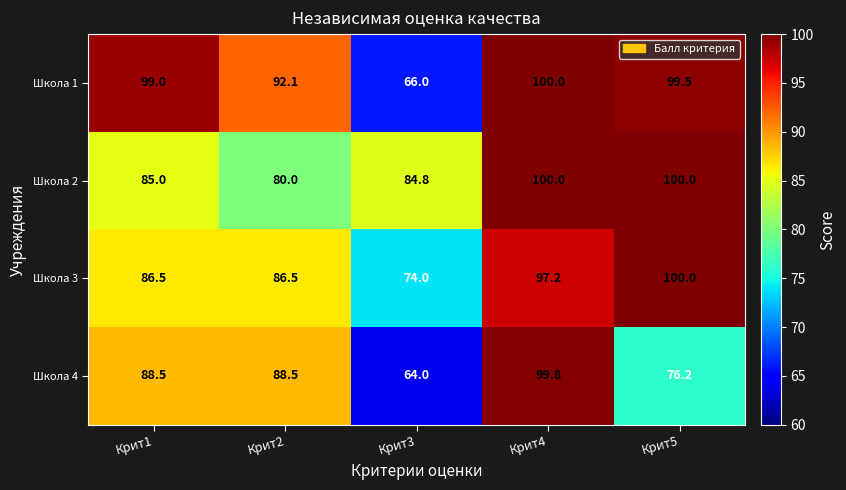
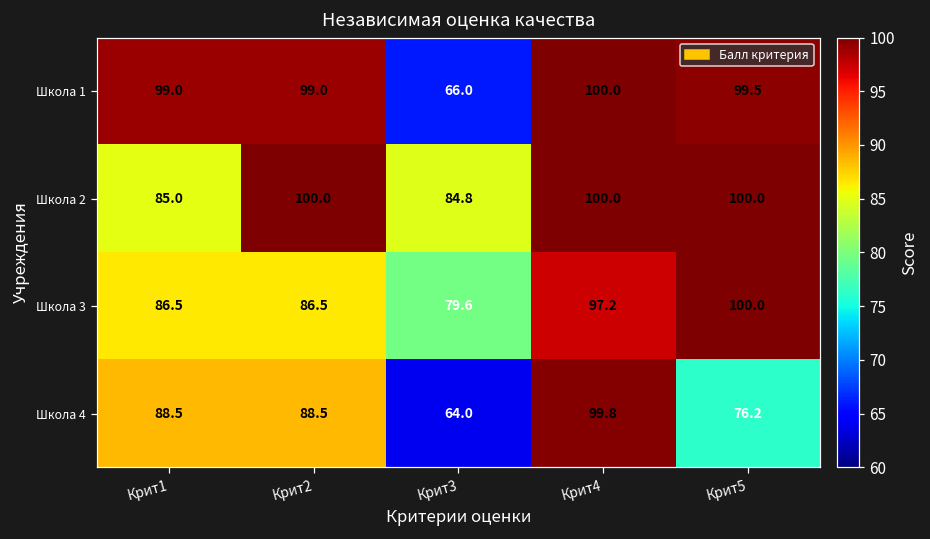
  {
    "Школа 1": {
      "Крит1": 99.0,
-     "Крит2": 92.1,
+     "Крит2": 99.0,
      "Крит3": 66.0,
      "Крит4": 100.0,
      "Крит5": 99.5
    },
    "Школа 2": {
      "Крит1": 85.0,
-     "Крит2": 80.0,
+     "Крит2": 100.0,
      "Крит3": 84.8,
      "Крит4": 100.0,
      "Крит5": 100.0
    },
    "Школа 3": {
      "Крит1": 86.5,
      "Крит2": 86.5,
-     "Крит3": 74.0,
+     "Крит3": 79.6,
      "Крит4": 97.2,
      "Крит5": 100.0
    },
    "Школа 4": {
      "Крит1": 88.5,
      "Крит2": 88.5,
      "Крит3": 64.0,
      "Крит4": 99.8,
      "Крит5": 76.2
    }
  }
